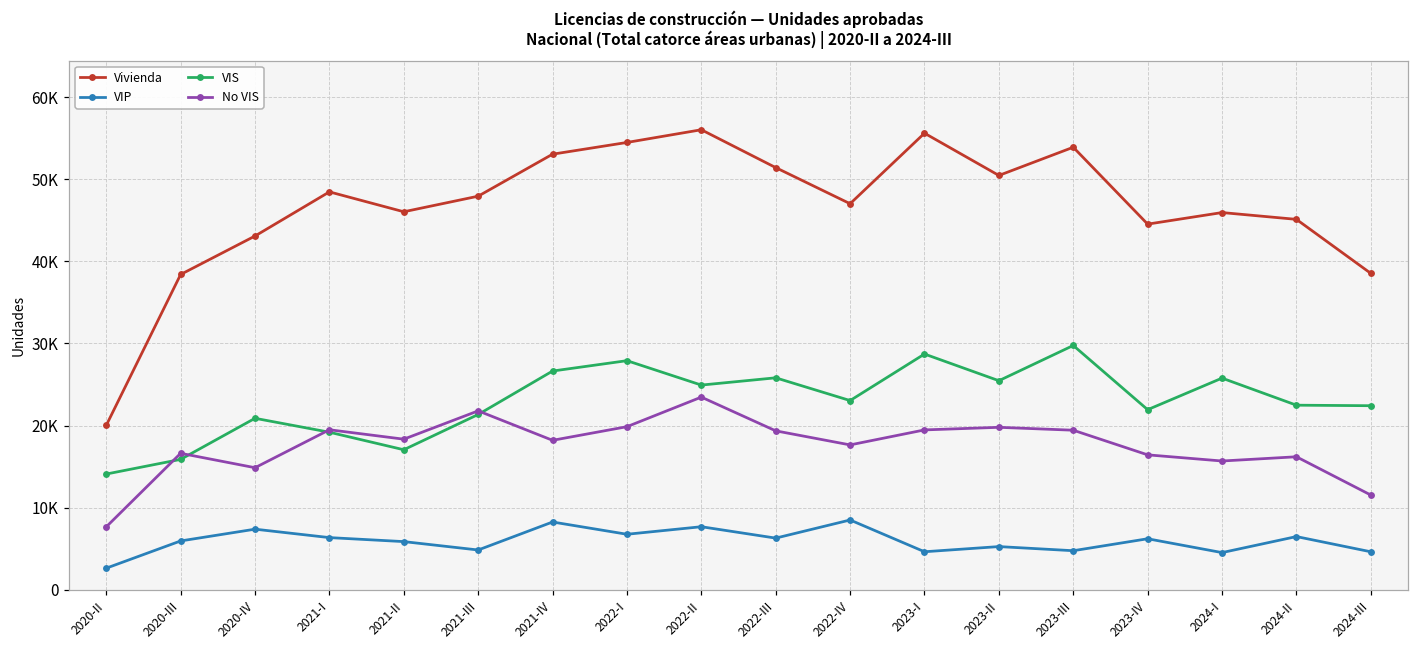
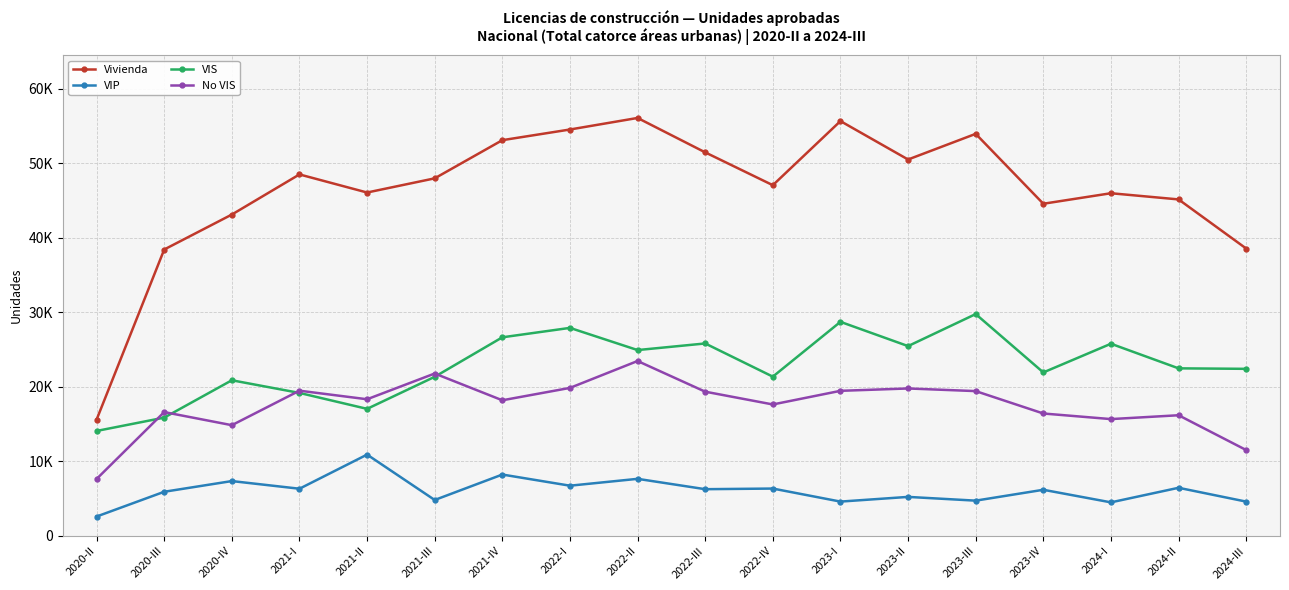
  {
    "Vivienda": {
-     "2020-II": 20000,
+     "2020-II": 16000,
      "2020-III": 38000,
      "2020-IV": 43000,
      "2021-I": 48000,
      "2021-II": 46000,
      "2021-III": 48000,
      "2021-IV": 53000,
      "2022-I": 55000,
      "2022-II": 56000,
      "2022-III": 51000,
      "2022-IV": 47000,
      "2023-I": 56000,
      "2023-II": 50000,
      "2023-III": 54000,
      "2023-IV": 45000,
      "2024-I": 46000,
      "2024-II": 45000,
      "2024-III": 39000
    },
    "VIP": {
      "2020-II": 3000,
      "2020-III": 6000,
      "2020-IV": 7000,
      "2021-I": 6000,
-     "2021-II": 6000,
+     "2021-II": 11000,
      "2021-III": 5000,
      "2021-IV": 8000,
      "2022-I": 7000,
      "2022-II": 8000,
      "2022-III": 6000,
-     "2022-IV": 8000,
+     "2022-IV": 6000,
      "2023-I": 5000,
      "2023-II": 5000,
      "2023-III": 5000,
      "2023-IV": 6000,
      "2024-I": 5000,
      "2024-II": 6000,
      "2024-III": 5000
    },
    "VIS": {
      "2020-II": 14000,
      "2020-III": 16000,
      "2020-IV": 21000,
      "2021-II": 17000,
      "2021-III": 21000,
      "2021-IV": 27000,
      "2022-I": 28000,
      "2022-II": 25000,
      "2022-III": 26000,
-     "2022-IV": 23000,
+     "2022-IV": 21000,
      "2023-I": 29000,
      "2023-II": 25000,
      "2023-III": 30000,
      "2023-IV": 22000,
      "2024-I": 26000,
      "2024-II": 22000,
      "2024-III": 22000
    },
    "No VIS": {
      "2020-II": 8000,
      "2020-III": 17000,
      "2020-IV": 15000,
      "2021-II": 18000,
      "2021-III": 22000,
      "2021-IV": 18000,
      "2022-I": 20000,
      "2022-II": 23000,
      "2022-III": 19000,
      "2022-IV": 18000,
      "2023-I": 19000,
      "2023-II": 20000,
      "2023-III": 19000,
      "2023-IV": 16000,
      "2024-I": 16000,
      "2024-II": 16000,
      "2024-III": 12000
    }
  }
